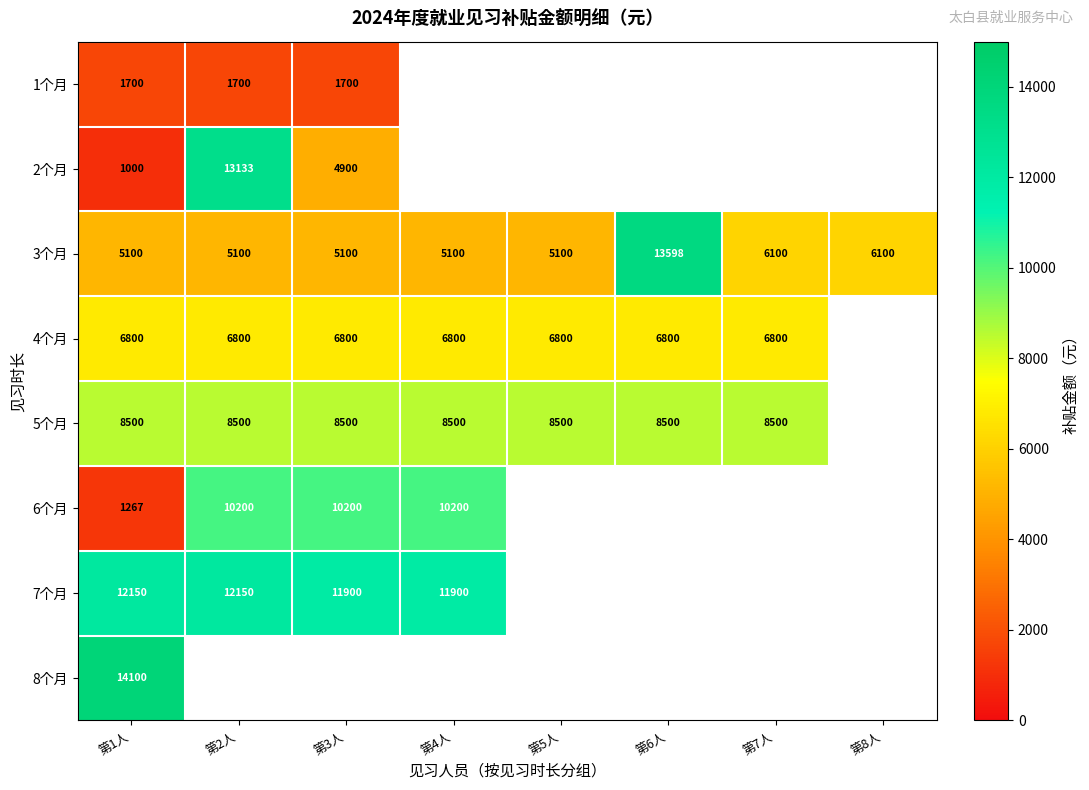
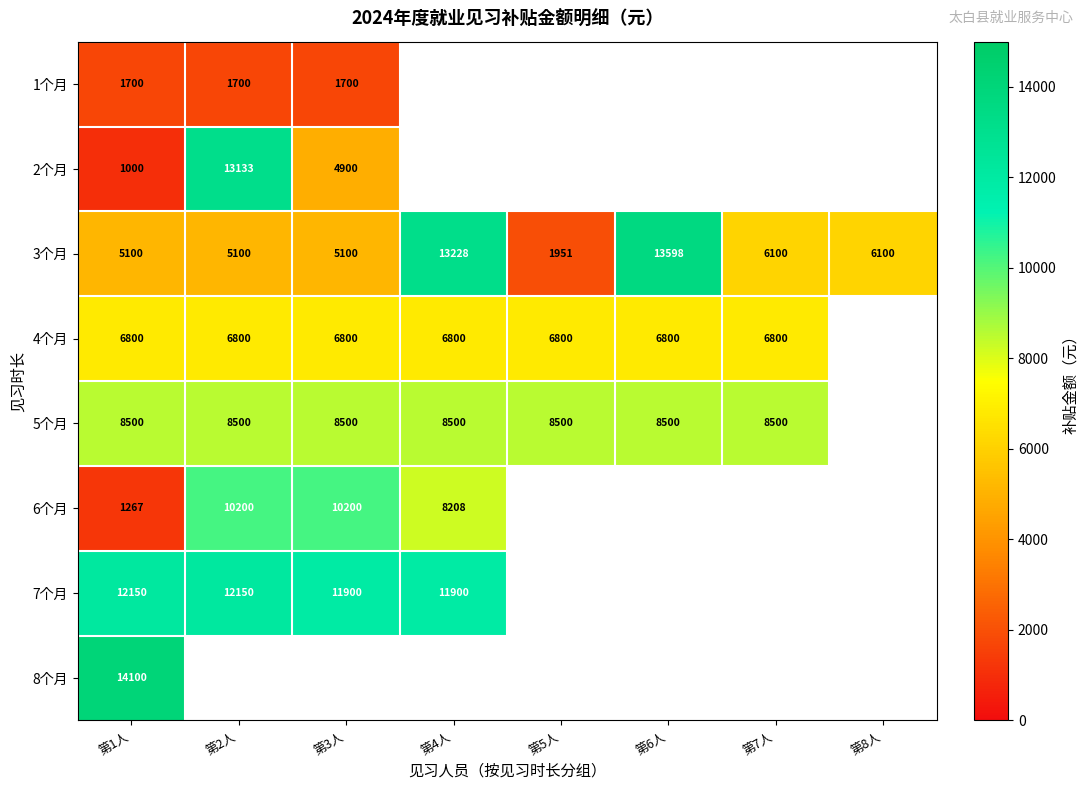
  {
    "1个月": {
      "第1人": 1700,
      "第2人": 1700,
      "第3人": 1700
    },
    "2个月": {
      "第1人": 1000,
      "第2人": 13133,
      "第3人": 4900
    },
    "3个月": {
      "第1人": 5100,
      "第2人": 5100,
      "第3人": 5100,
-     "第4人": 5100,
-     "第5人": 5100,
+     "第4人": 13228,
+     "第5人": 1951,
      "第6人": 13598,
      "第7人": 6100,
      "第8人": 6100
    },
    "4个月": {
      "第1人": 6800,
      "第2人": 6800,
      "第3人": 6800,
      "第4人": 6800,
      "第5人": 6800,
      "第6人": 6800,
      "第7人": 6800
    },
    "5个月": {
      "第1人": 8500,
      "第2人": 8500,
      "第3人": 8500,
      "第4人": 8500,
      "第5人": 8500,
      "第6人": 8500,
      "第7人": 8500
    },
    "6个月": {
      "第1人": 1267,
      "第2人": 10200,
      "第3人": 10200,
-     "第4人": 10200
+     "第4人": 8208
    },
    "7个月": {
      "第1人": 12150,
      "第2人": 12150,
      "第3人": 11900,
      "第4人": 11900
    },
    "8个月": {
      "第1人": 14100
    }
  }
